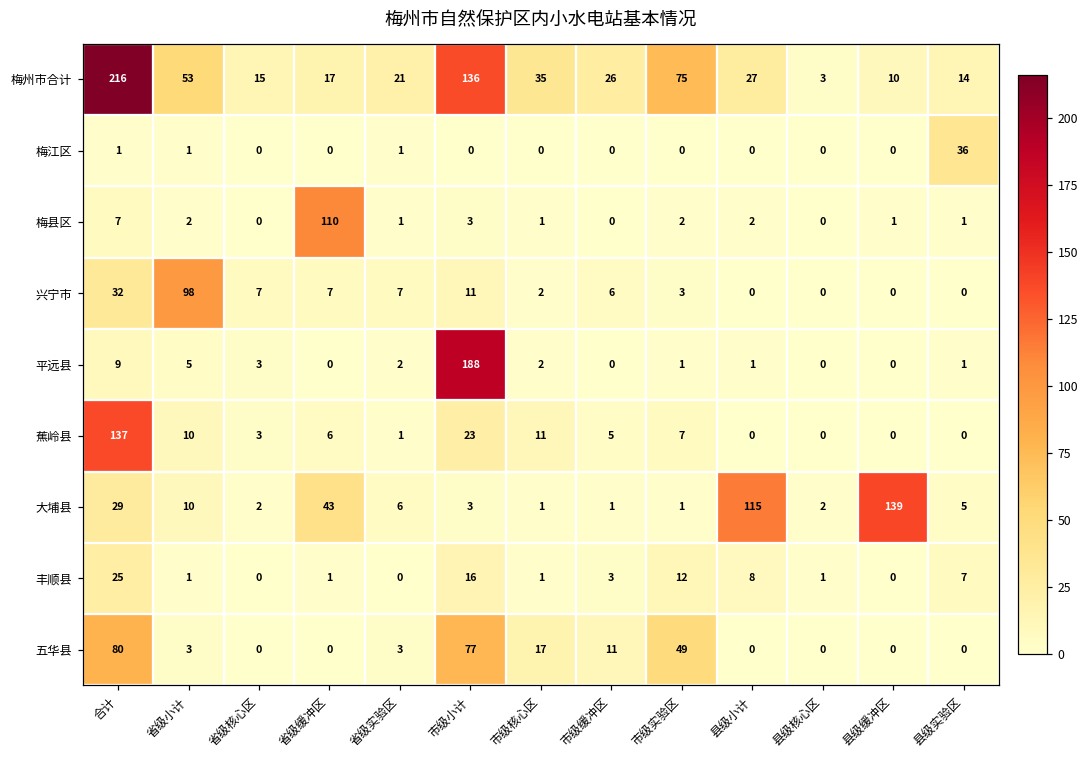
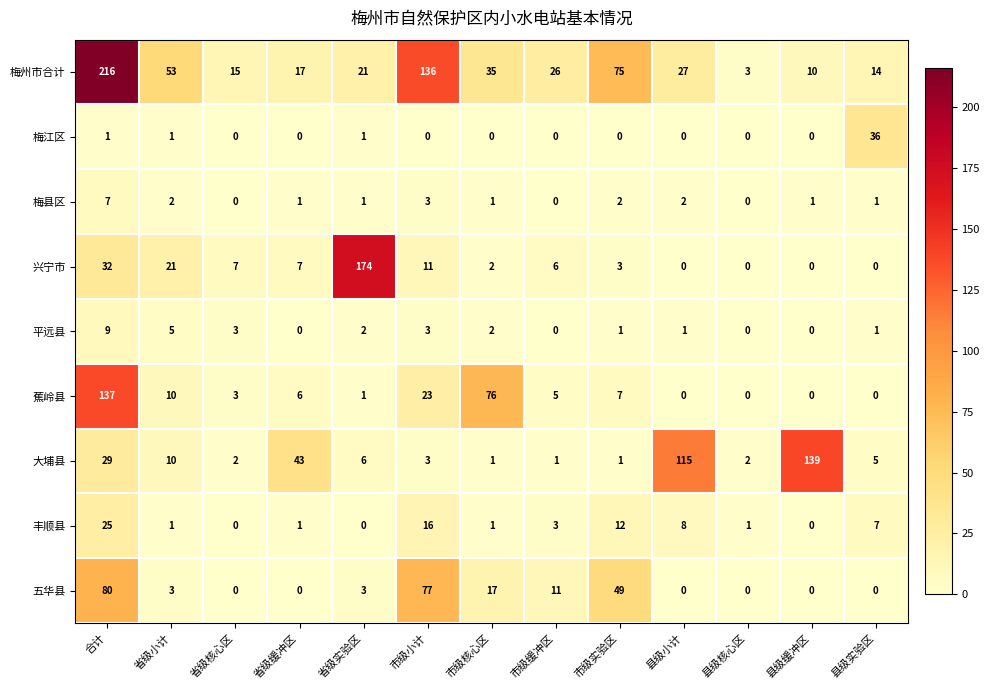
  {
    "梅州市合计": {
      "合计": 216,
      "省级小计": 53,
      "省级核心区": 15,
      "省级缓冲区": 17,
      "省级实验区": 21,
      "市级小计": 136,
      "市级核心区": 35,
      "市级缓冲区": 26,
      "市级实验区": 75,
      "县级小计": 27,
      "县级核心区": 3,
      "县级缓冲区": 10,
      "县级实验区": 14
    },
    "梅江区": {
      "合计": 1,
      "省级小计": 1,
      "省级核心区": 0,
      "省级缓冲区": 0,
      "省级实验区": 1,
      "市级小计": 0,
      "市级核心区": 0,
      "市级缓冲区": 0,
      "市级实验区": 0,
      "县级小计": 0,
      "县级核心区": 0,
      "县级缓冲区": 0,
      "县级实验区": 36
    },
    "梅县区": {
      "合计": 7,
      "省级小计": 2,
      "省级核心区": 0,
-     "省级缓冲区": 110,
+     "省级缓冲区": 1,
      "省级实验区": 1,
      "市级小计": 3,
      "市级核心区": 1,
      "市级缓冲区": 0,
      "市级实验区": 2,
      "县级小计": 2,
      "县级核心区": 0,
      "县级缓冲区": 1,
      "县级实验区": 1
    },
    "兴宁市": {
      "合计": 32,
-     "省级小计": 98,
+     "省级小计": 21,
      "省级核心区": 7,
      "省级缓冲区": 7,
-     "省级实验区": 7,
+     "省级实验区": 174,
      "市级小计": 11,
      "市级核心区": 2,
      "市级缓冲区": 6,
      "市级实验区": 3,
      "县级小计": 0,
      "县级核心区": 0,
      "县级缓冲区": 0,
      "县级实验区": 0
    },
    "平远县": {
      "合计": 9,
      "省级小计": 5,
      "省级核心区": 3,
      "省级缓冲区": 0,
      "省级实验区": 2,
-     "市级小计": 188,
+     "市级小计": 3,
      "市级核心区": 2,
      "市级缓冲区": 0,
      "市级实验区": 1,
      "县级小计": 1,
      "县级核心区": 0,
      "县级缓冲区": 0,
      "县级实验区": 1
    },
    "蕉岭县": {
      "合计": 137,
      "省级小计": 10,
      "省级核心区": 3,
      "省级缓冲区": 6,
      "省级实验区": 1,
      "市级小计": 23,
-     "市级核心区": 11,
+     "市级核心区": 76,
      "市级缓冲区": 5,
      "市级实验区": 7,
      "县级小计": 0,
      "县级核心区": 0,
      "县级缓冲区": 0,
      "县级实验区": 0
    },
    "大埔县": {
      "合计": 29,
      "省级小计": 10,
      "省级核心区": 2,
      "省级缓冲区": 43,
      "省级实验区": 6,
      "市级小计": 3,
      "市级核心区": 1,
      "市级缓冲区": 1,
      "市级实验区": 1,
      "县级小计": 115,
      "县级核心区": 2,
      "县级缓冲区": 139,
      "县级实验区": 5
    },
    "丰顺县": {
      "合计": 25,
      "省级小计": 1,
      "省级核心区": 0,
      "省级缓冲区": 1,
      "省级实验区": 0,
      "市级小计": 16,
      "市级核心区": 1,
      "市级缓冲区": 3,
      "市级实验区": 12,
      "县级小计": 8,
      "县级核心区": 1,
      "县级缓冲区": 0,
      "县级实验区": 7
    },
    "五华县": {
      "合计": 80,
      "省级小计": 3,
      "省级核心区": 0,
      "省级缓冲区": 0,
      "省级实验区": 3,
      "市级小计": 77,
      "市级核心区": 17,
      "市级缓冲区": 11,
      "市级实验区": 49,
      "县级小计": 0,
      "县级核心区": 0,
      "县级缓冲区": 0,
      "县级实验区": 0
    }
  }
